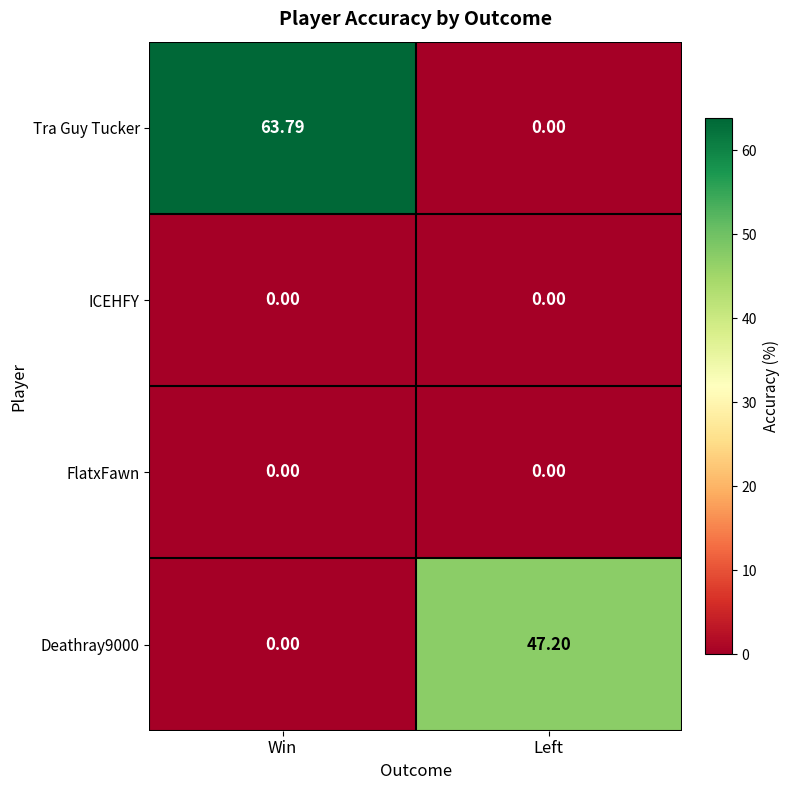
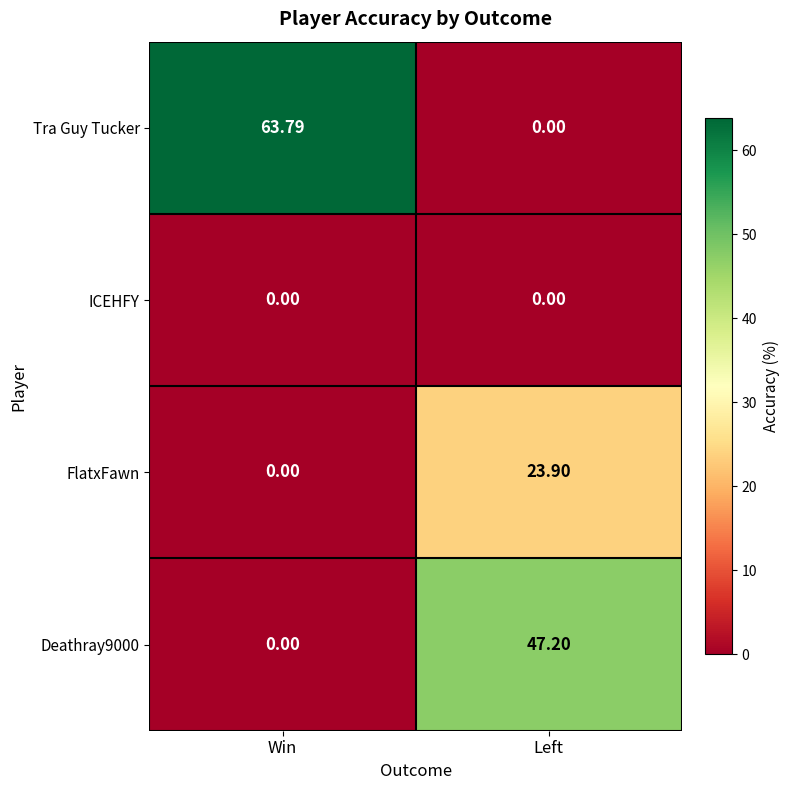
  {
    "Tra Guy Tucker": {
      "Win": 63.79,
      "Left": 0.00
    },
    "ICEHFY": {
      "Win": 0.00,
      "Left": 0.00
    },
    "FlatxFawn": {
      "Win": 0.00,
-     "Left": 0.00
+     "Left": 23.90
    },
    "Deathray9000": {
      "Win": 0.00,
      "Left": 47.20
    }
  }
